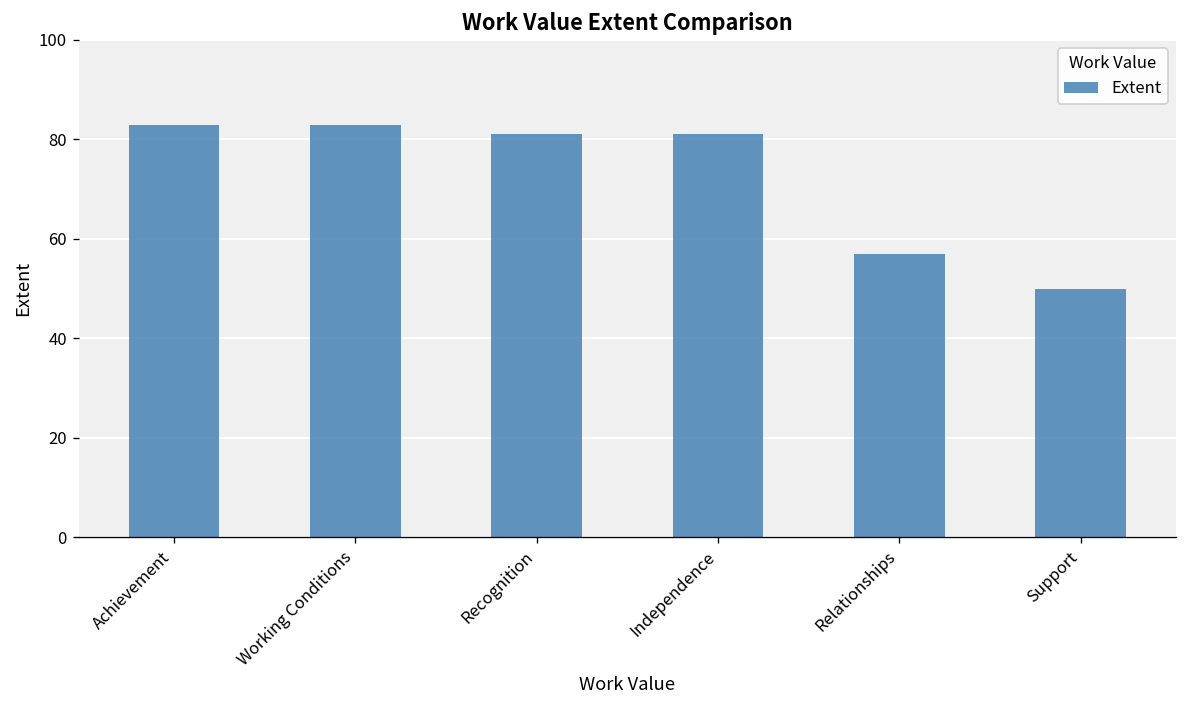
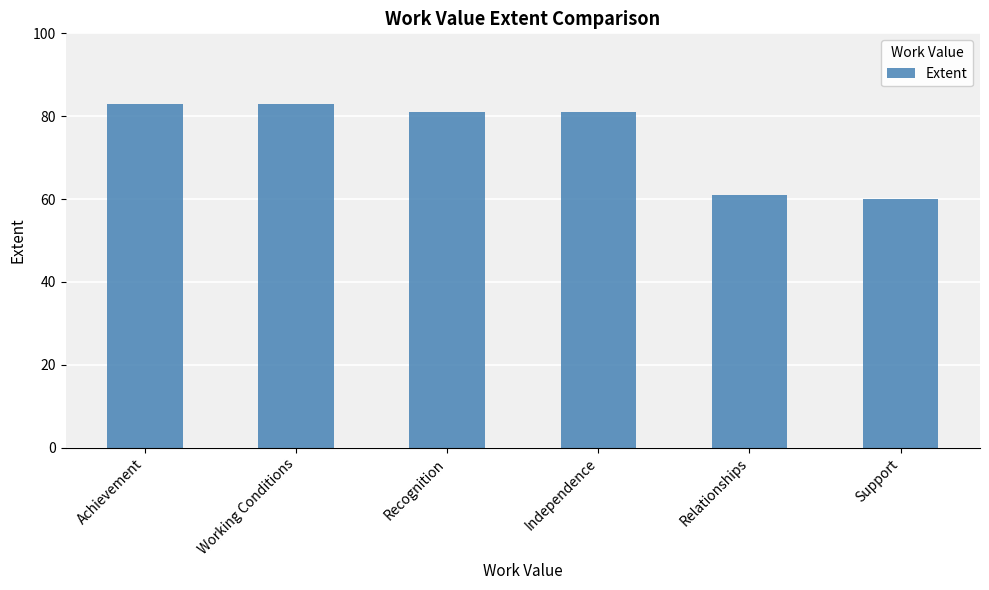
  {
    "Achievement": 83,
    "Working Conditions": 83,
    "Recognition": 81,
    "Independence": 81,
-   "Relationships": 57,
-   "Support": 50
+   "Relationships": 61,
+   "Support": 60
  }
